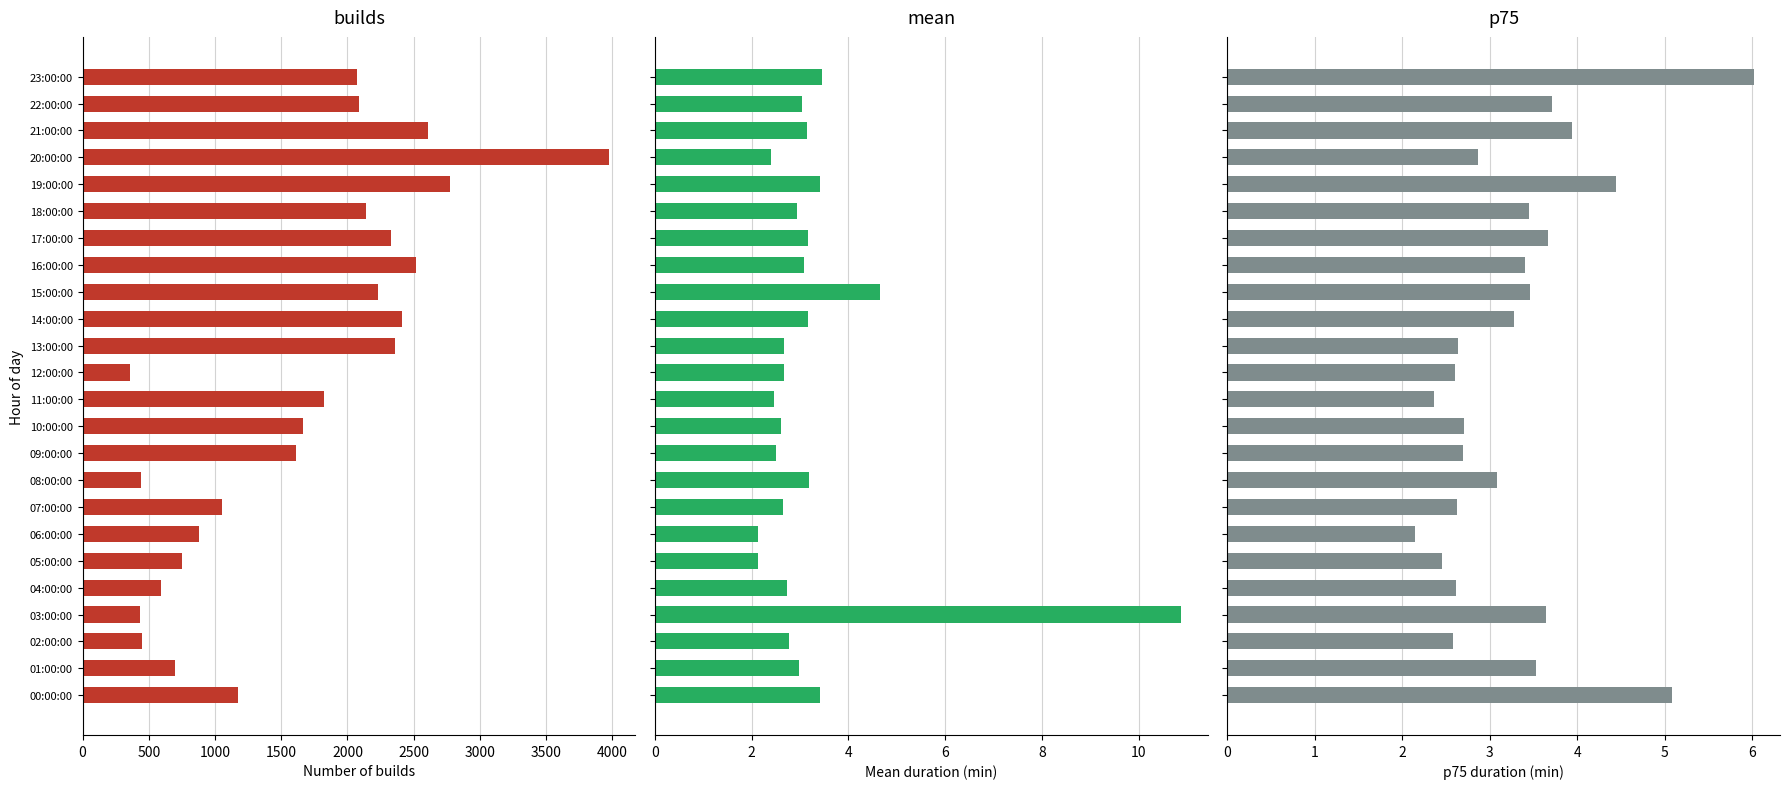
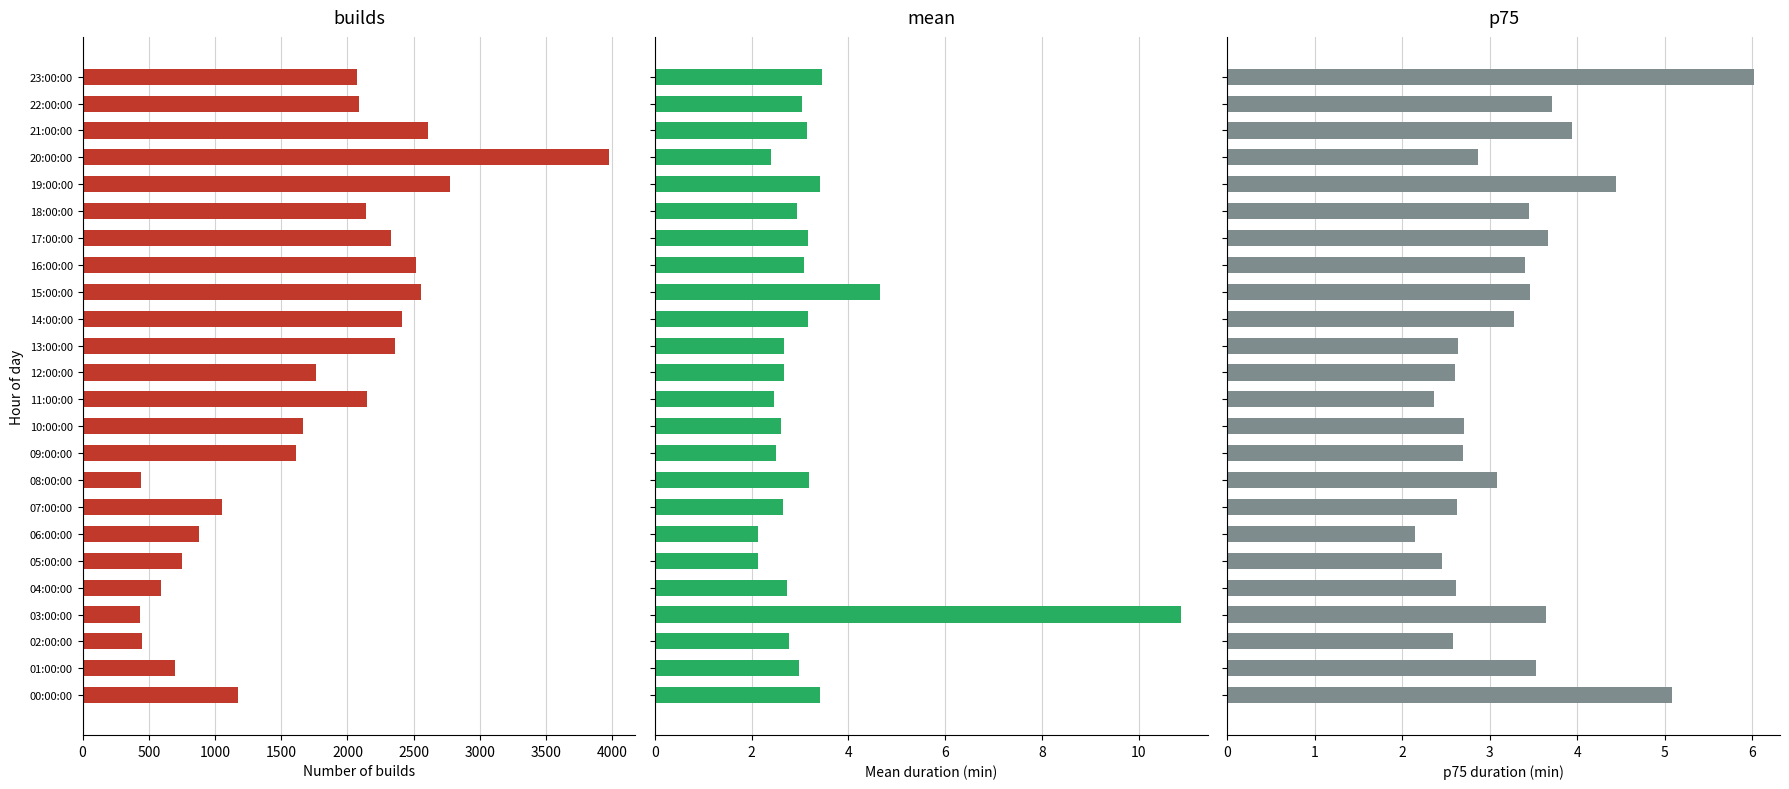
  {
    "builds": {
      "23:00:00": 2070,
      "22:00:00": 2080,
      "21:00:00": 2610,
      "20:00:00": 3970,
      "19:00:00": 2770,
      "18:00:00": 2140,
      "17:00:00": 2330,
      "16:00:00": 2520,
-     "15:00:00": 2230,
+     "15:00:00": 2560,
      "14:00:00": 2410,
      "13:00:00": 2360,
-     "12:00:00": 360,
-     "11:00:00": 1820,
+     "12:00:00": 1760,
+     "11:00:00": 2150,
      "10:00:00": 1670,
      "09:00:00": 1620,
      "08:00:00": 440,
      "07:00:00": 1050,
      "06:00:00": 880,
      "05:00:00": 750,
      "04:00:00": 600,
      "03:00:00": 430,
      "02:00:00": 450,
      "01:00:00": 700,
      "00:00:00": 1170
    }
  }
